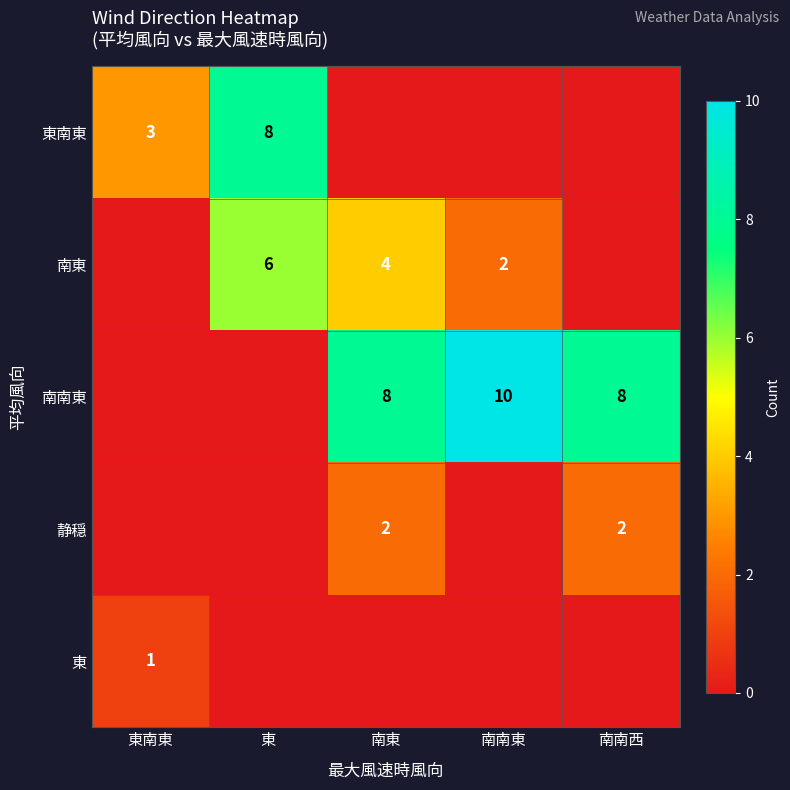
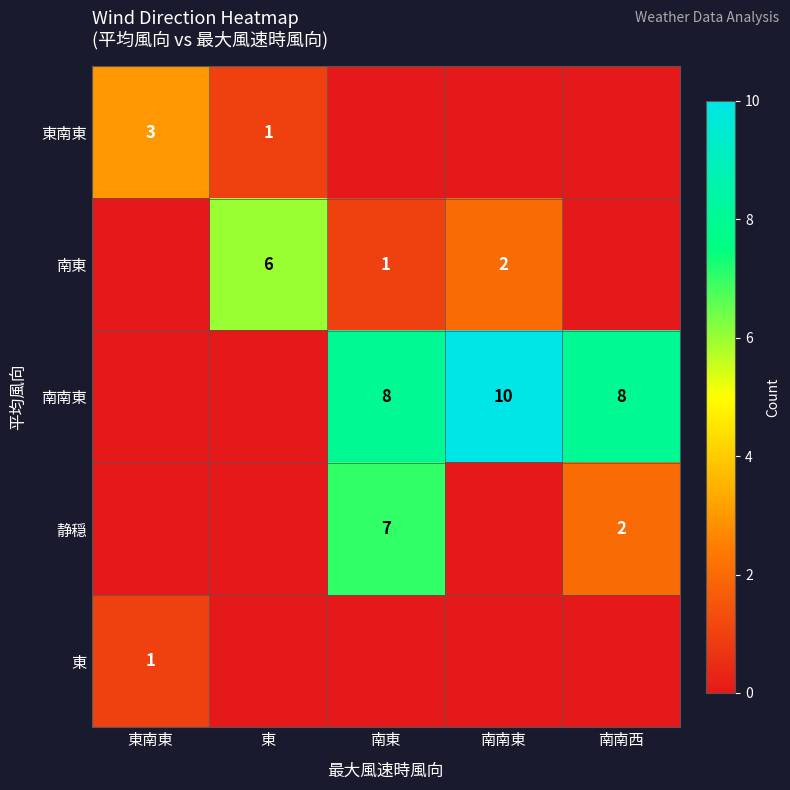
  {
    "東南東": {
      "東南東": 3,
-     "東": 8
+     "東": 1
    },
    "南東": {
      "東": 6,
-     "南東": 4,
+     "南東": 1,
      "南南東": 2
    },
    "南南東": {
      "南東": 8,
      "南南東": 10,
      "南南西": 8
    },
    "静穏": {
-     "南東": 2,
+     "南東": 7,
      "南南西": 2
    },
    "東": {
      "東南東": 1
    }
  }
